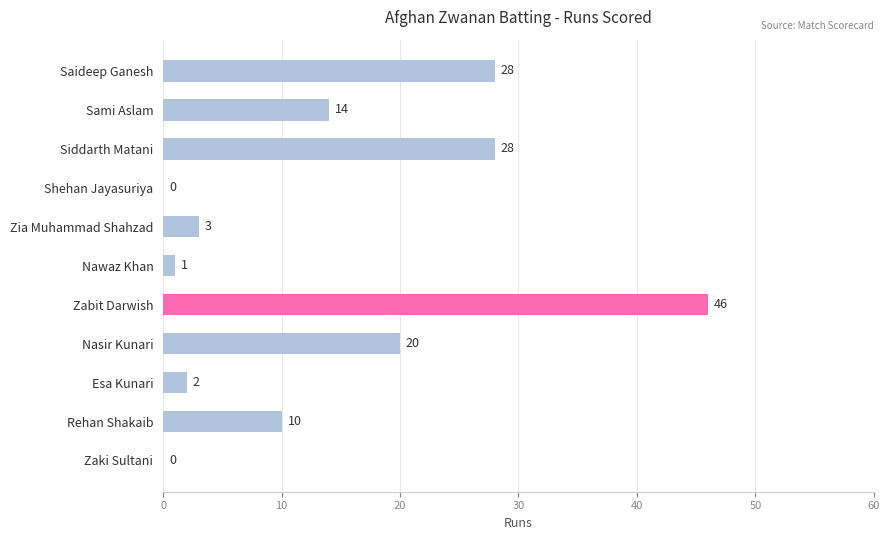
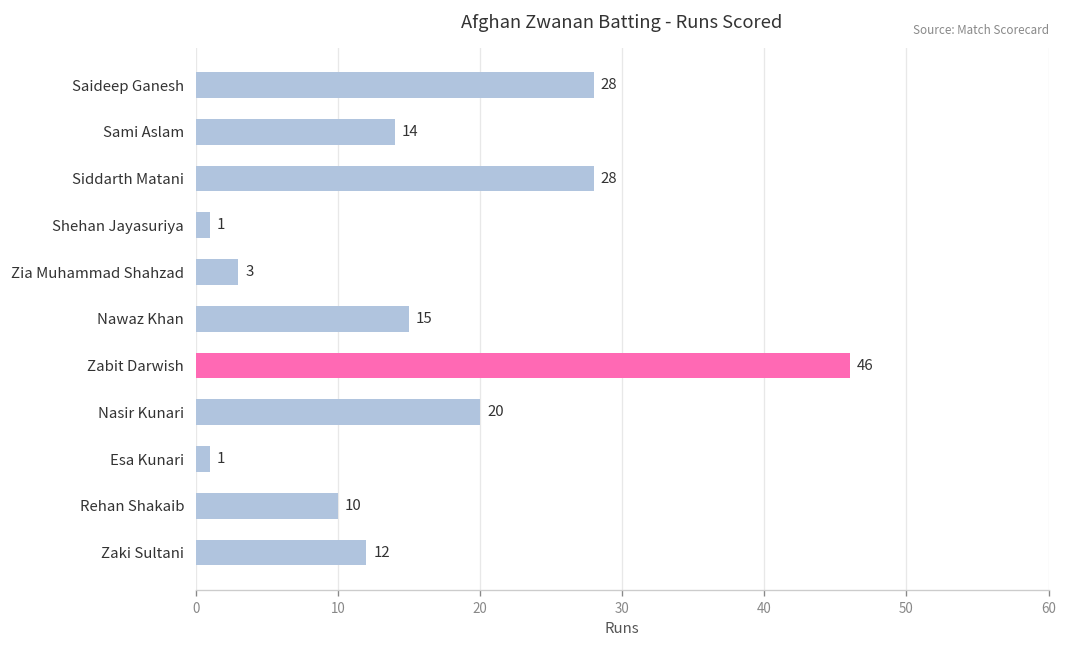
  {
    "Saideep Ganesh": 28,
    "Sami Aslam": 14,
    "Siddarth Matani": 28,
-   "Shehan Jayasuriya": 0,
+   "Shehan Jayasuriya": 1,
    "Zia Muhammad Shahzad": 3,
-   "Nawaz Khan": 1,
+   "Nawaz Khan": 15,
    "Zabit Darwish": 46,
    "Nasir Kunari": 20,
-   "Esa Kunari": 2,
+   "Esa Kunari": 1,
    "Rehan Shakaib": 10,
-   "Zaki Sultani": 0
+   "Zaki Sultani": 12
  }
